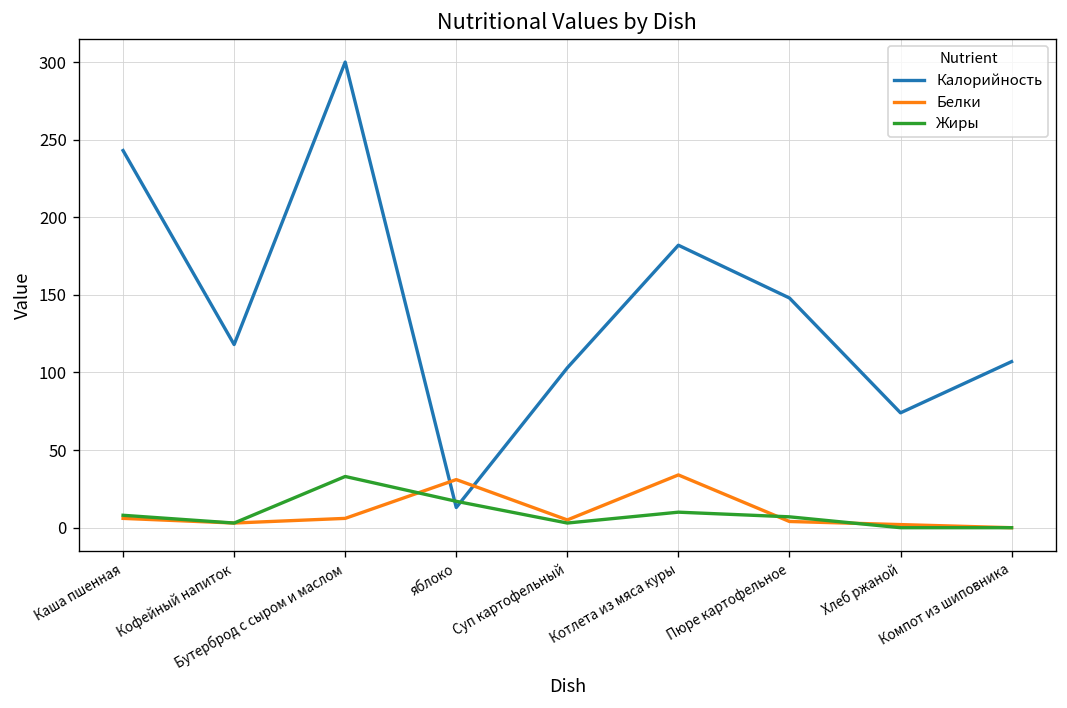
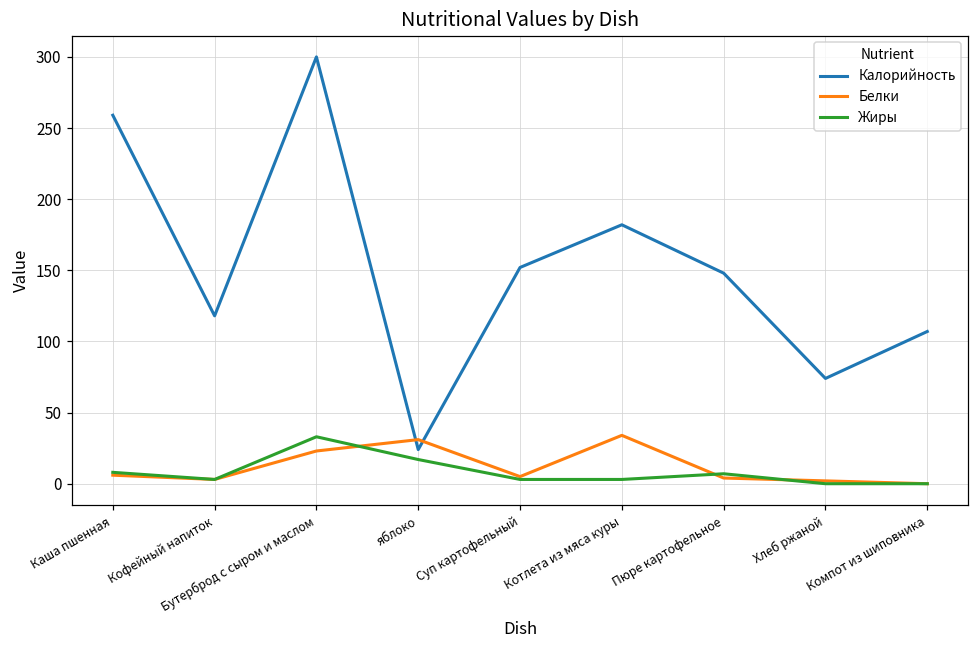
  {
    "Калорийность": {
-     "Каша пшенная": 243,
+     "Каша пшенная": 259,
      "Кофейный напиток": 118,
      "Бутерброд с сыром и маслом": 300,
-     "яблоко": 13,
-     "Суп картофельный": 103,
+     "яблоко": 24,
+     "Суп картофельный": 152,
      "Котлета из мяса куры": 182,
      "Пюре картофельное": 148,
      "Хлеб ржаной": 74,
      "Компот из шиповника": 107
    },
    "Белки": {
      "Каша пшенная": 6,
-     "Бутерброд с сыром и маслом": 6,
+     "Бутерброд с сыром и маслом": 23,
      "яблоко": 31,
      "Суп картофельный": 5,
      "Котлета из мяса куры": 34,
      "Пюре картофельное": 4
    },
    "Жиры": {
      "Каша пшенная": 8,
      "Бутерброд с сыром и маслом": 33,
      "яблоко": 17,
      "Суп картофельный": 3,
-     "Котлета из мяса куры": 10,
+     "Котлета из мяса куры": 3,
      "Пюре картофельное": 7
    }
  }
